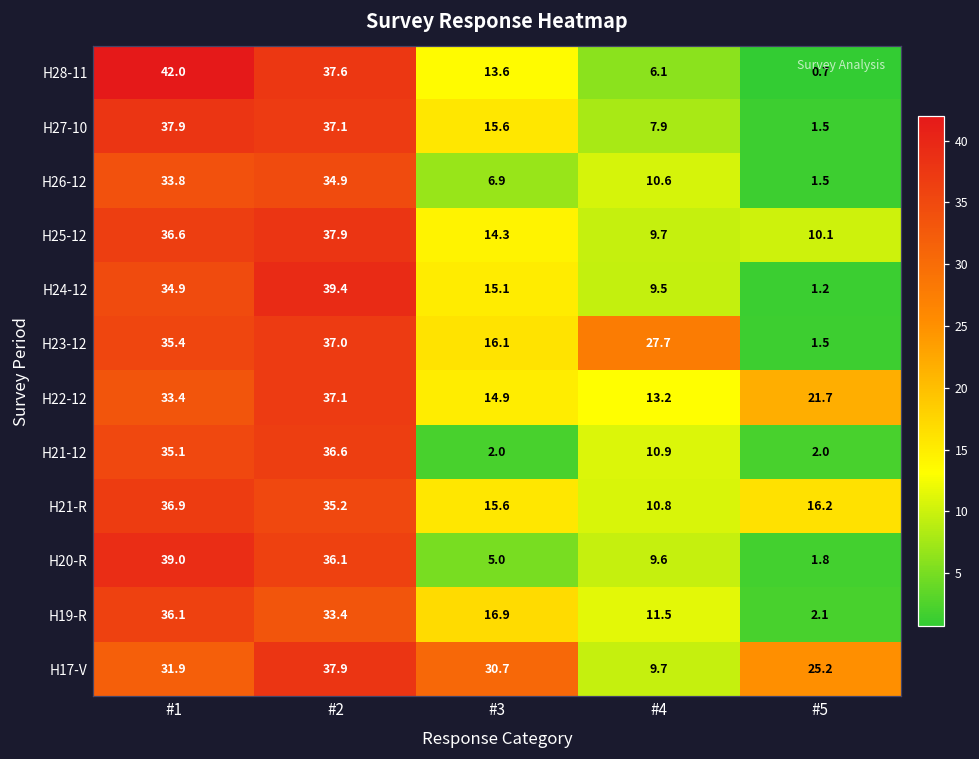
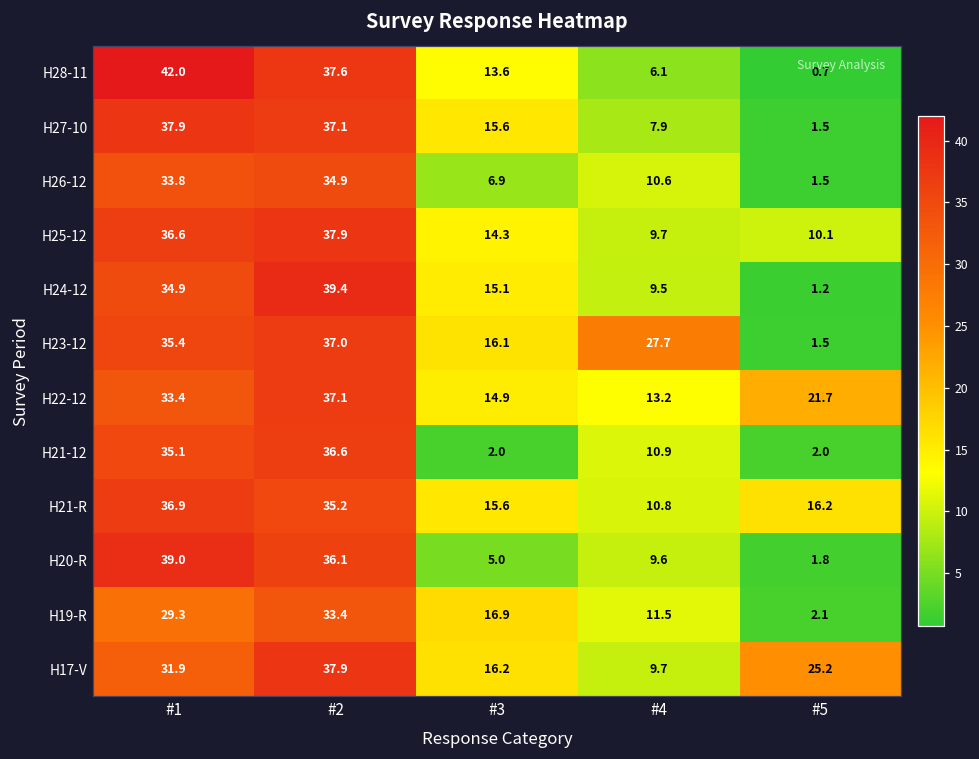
  {
    "H28-11": {
      "#1": 42.0,
      "#2": 37.6,
      "#3": 13.6,
      "#4": 6.1
    },
    "H27-10": {
      "#1": 37.9,
      "#2": 37.1,
      "#3": 15.6,
      "#4": 7.9,
      "#5": 1.5
    },
    "H26-12": {
      "#1": 33.8,
      "#2": 34.9,
      "#3": 6.9,
      "#4": 10.6,
      "#5": 1.5
    },
    "H25-12": {
      "#1": 36.6,
      "#2": 37.9,
      "#3": 14.3,
      "#4": 9.7,
      "#5": 10.1
    },
    "H24-12": {
      "#1": 34.9,
      "#2": 39.4,
      "#3": 15.1,
      "#4": 9.5,
      "#5": 1.2
    },
    "H23-12": {
      "#1": 35.4,
      "#2": 37.0,
      "#3": 16.1,
      "#4": 27.7,
      "#5": 1.5
    },
    "H22-12": {
      "#1": 33.4,
      "#2": 37.1,
      "#3": 14.9,
      "#4": 13.2,
      "#5": 21.7
    },
    "H21-12": {
      "#1": 35.1,
      "#2": 36.6,
      "#3": 2.0,
      "#4": 10.9,
      "#5": 2.0
    },
    "H21-R": {
      "#1": 36.9,
      "#2": 35.2,
      "#3": 15.6,
      "#4": 10.8,
      "#5": 16.2
    },
    "H20-R": {
      "#1": 39.0,
      "#2": 36.1,
      "#3": 5.0,
      "#4": 9.6,
      "#5": 1.8
    },
    "H19-R": {
-     "#1": 36.1,
+     "#1": 29.3,
      "#2": 33.4,
      "#3": 16.9,
      "#4": 11.5,
      "#5": 2.1
    },
    "H17-V": {
      "#1": 31.9,
      "#2": 37.9,
-     "#3": 30.7,
+     "#3": 16.2,
      "#4": 9.7,
      "#5": 25.2
    }
  }
